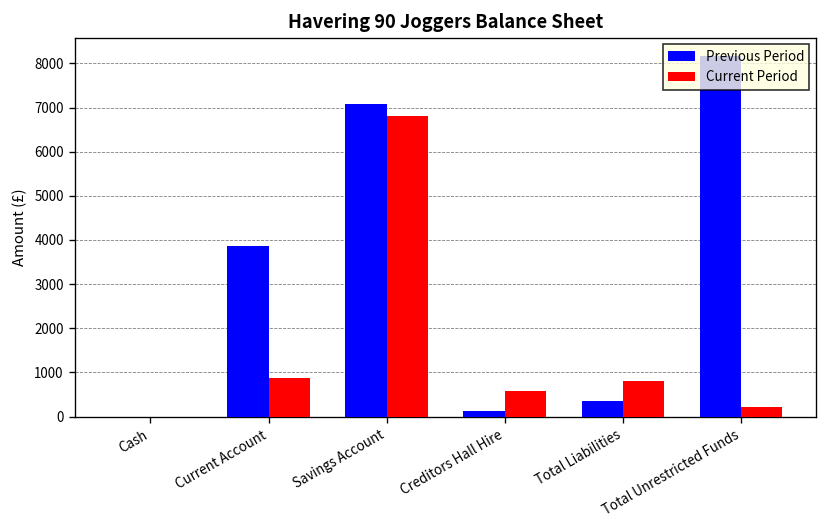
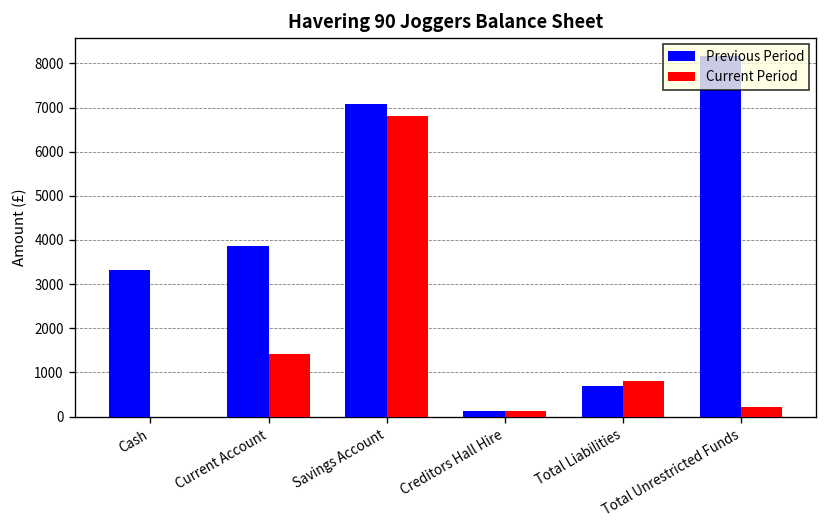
  {
    "Previous Period": {
-     "Cash": 0,
+     "Cash": 3300,
      "Current Account": 3900,
      "Savings Account": 7100,
      "Creditors Hall Hire": 100,
-     "Total Liabilities": 400
+     "Total Liabilities": 700
    },
    "Current Period": {
      "Cash": 0,
-     "Current Account": 900,
+     "Current Account": 1400,
      "Savings Account": 6800,
-     "Creditors Hall Hire": 600,
+     "Creditors Hall Hire": 100,
      "Total Liabilities": 800,
      "Total Unrestricted Funds": 200
    }
  }
